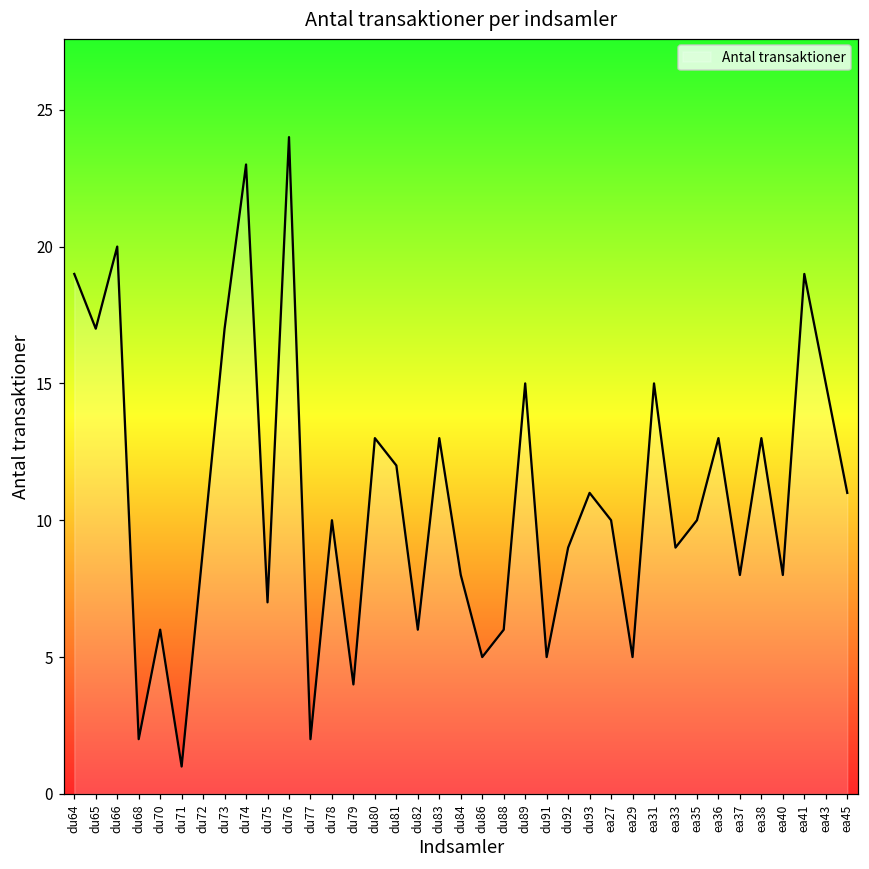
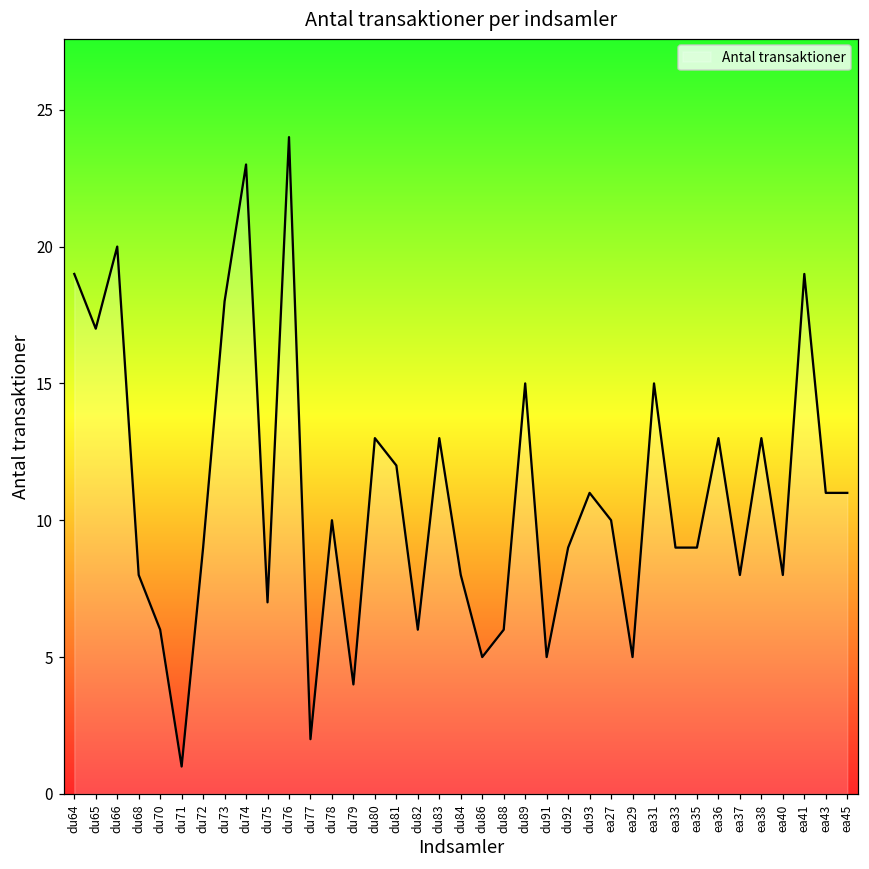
  {
    "du64": 19,
    "du65": 17,
    "du66": 20,
-   "du68": 2,
+   "du68": 8,
    "du70": 6,
    "du71": 1,
    "du72": 9,
-   "du73": 17,
+   "du73": 18,
    "du74": 23,
    "du75": 7,
    "du76": 24,
    "du77": 2,
    "du78": 10,
    "du79": 4,
    "du80": 13,
    "du81": 12,
    "du82": 6,
    "du83": 13,
    "du84": 8,
    "du86": 5,
    "du88": 6,
    "du89": 15,
    "du91": 5,
    "du92": 9,
    "du93": 11,
    "ea27": 10,
    "ea29": 5,
    "ea31": 15,
    "ea33": 9,
-   "ea35": 10,
+   "ea35": 9,
    "ea36": 13,
    "ea37": 8,
    "ea38": 13,
    "ea40": 8,
    "ea41": 19,
-   "ea43": 15,
+   "ea43": 11,
    "ea45": 11
  }
